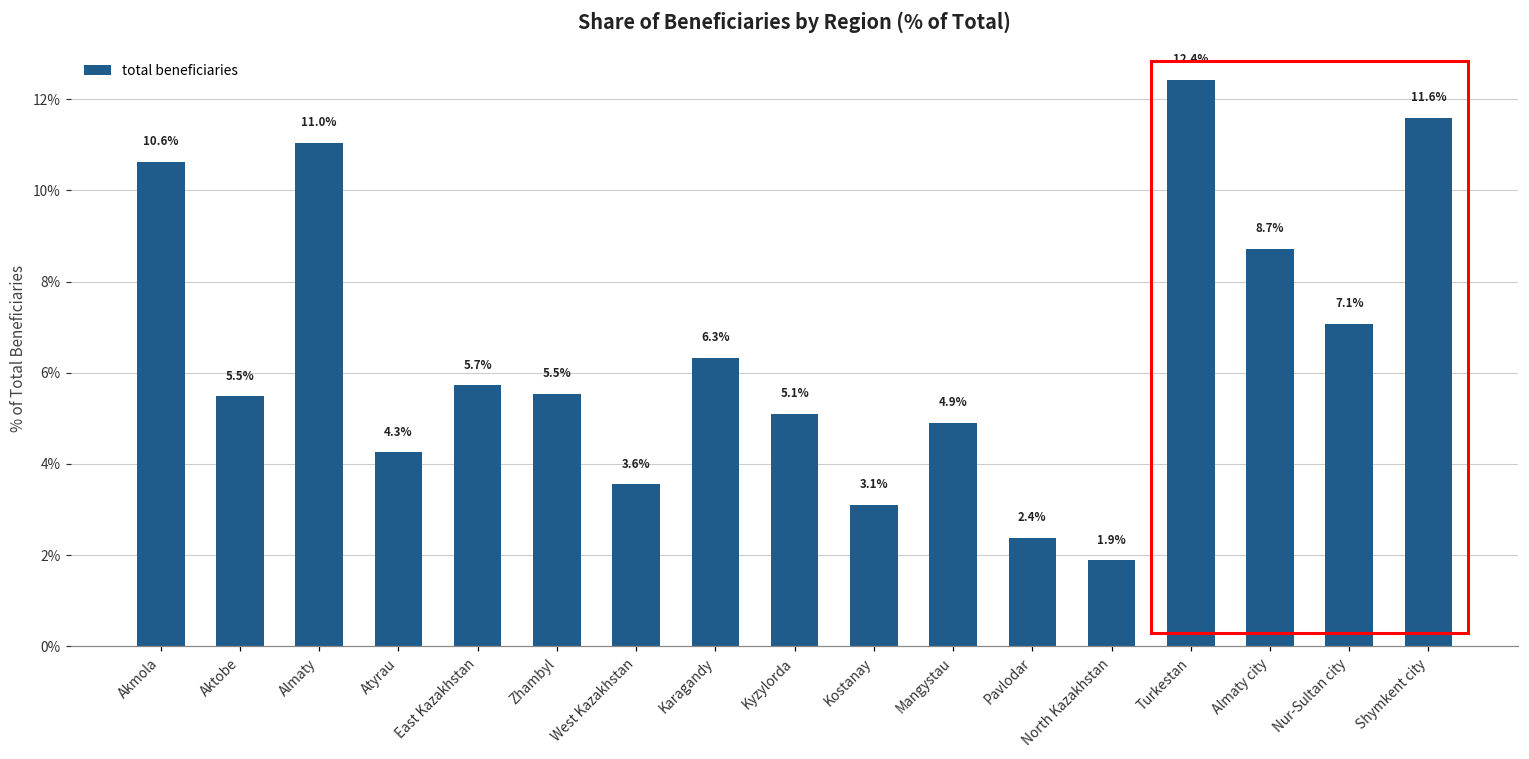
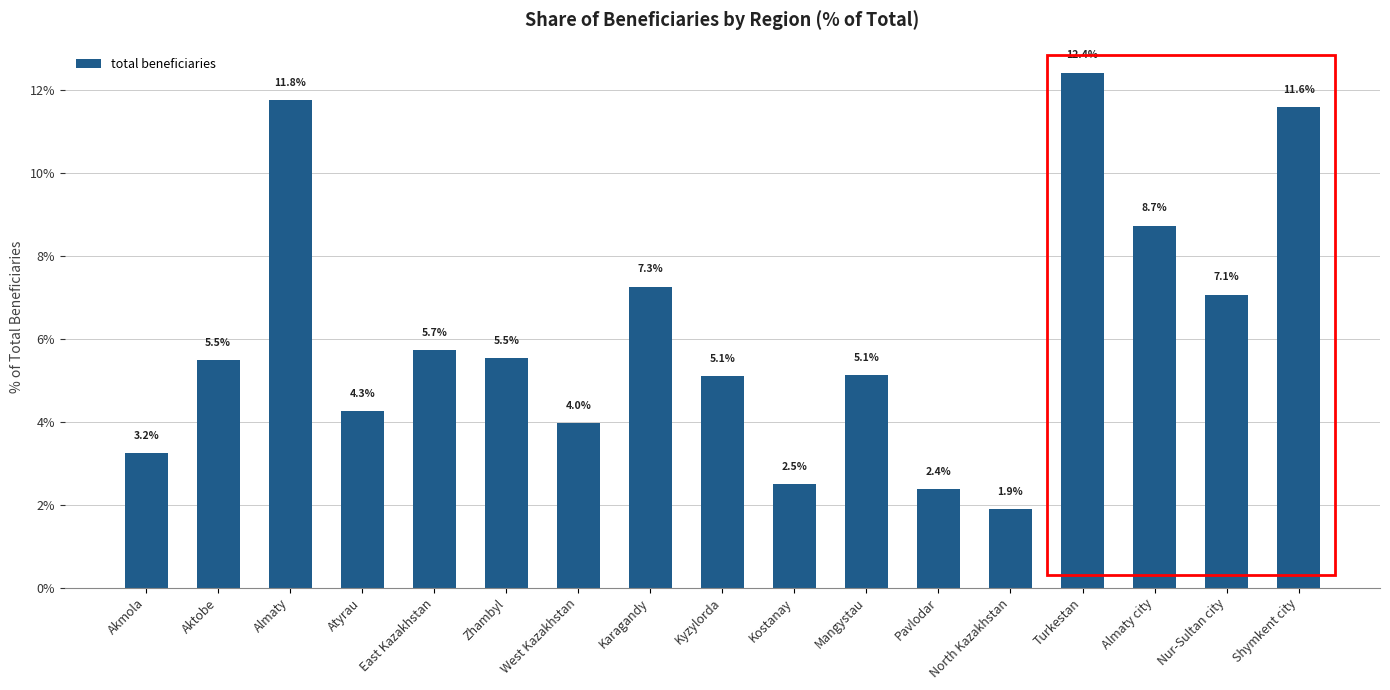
  {
-   "Akmola": "10.6%",
+   "Akmola": "3.2%",
    "Aktobe": "5.5%",
-   "Almaty": "11.0%",
+   "Almaty": "11.8%",
    "Atyrau": "4.3%",
    "East Kazakhstan": "5.7%",
    "Zhambyl": "5.5%",
-   "West Kazakhstan": "3.6%",
-   "Karagandy": "6.3%",
+   "West Kazakhstan": "4.0%",
+   "Karagandy": "7.3%",
    "Kyzylorda": "5.1%",
-   "Kostanay": "3.1%",
-   "Mangystau": "4.9%",
+   "Kostanay": "2.5%",
+   "Mangystau": "5.1%",
    "Pavlodar": "2.4%",
    "North Kazakhstan": "1.9%",
    "Turkestan": "12.4%",
    "Almaty city": "8.7%",
    "Nur-Sultan city": "7.1%",
    "Shymkent city": "11.6%"
  }
